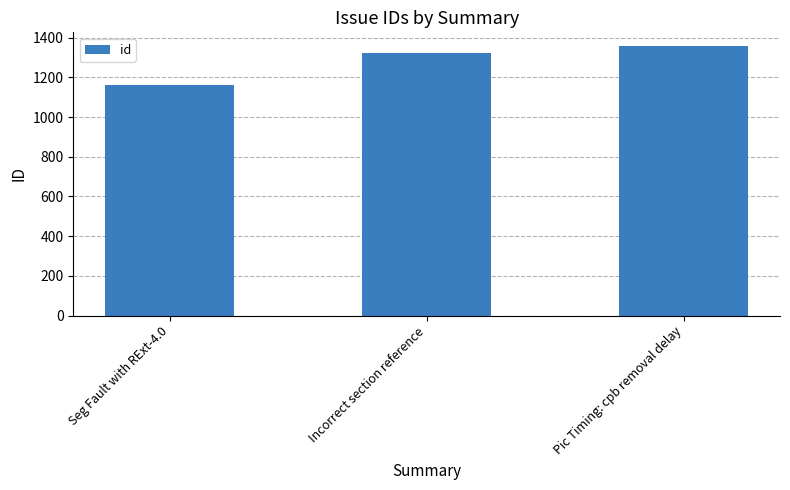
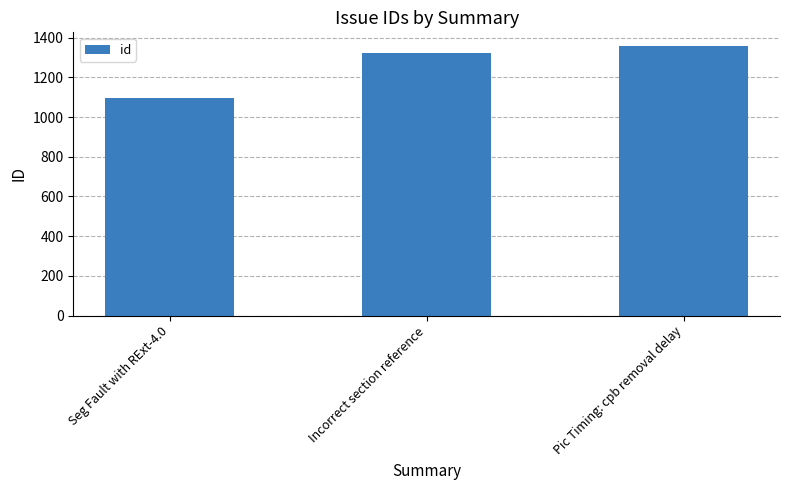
  {
-   "Seg Fault with RExt-4.0": 1160,
+   "Seg Fault with RExt-4.0": 1100,
    "Incorrect section reference": 1330,
    "Pic Timing: cpb removal delay": 1360
  }
